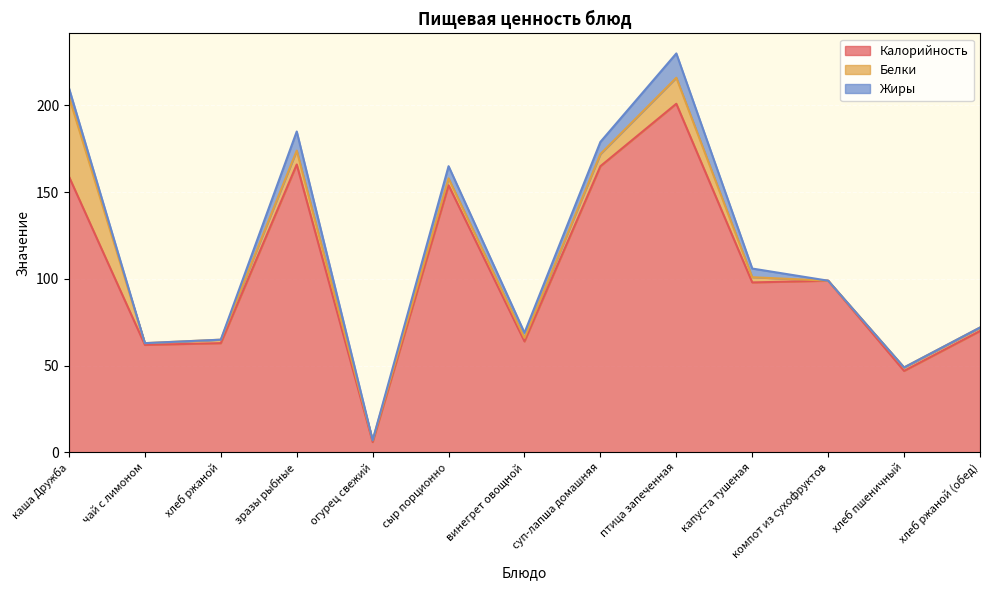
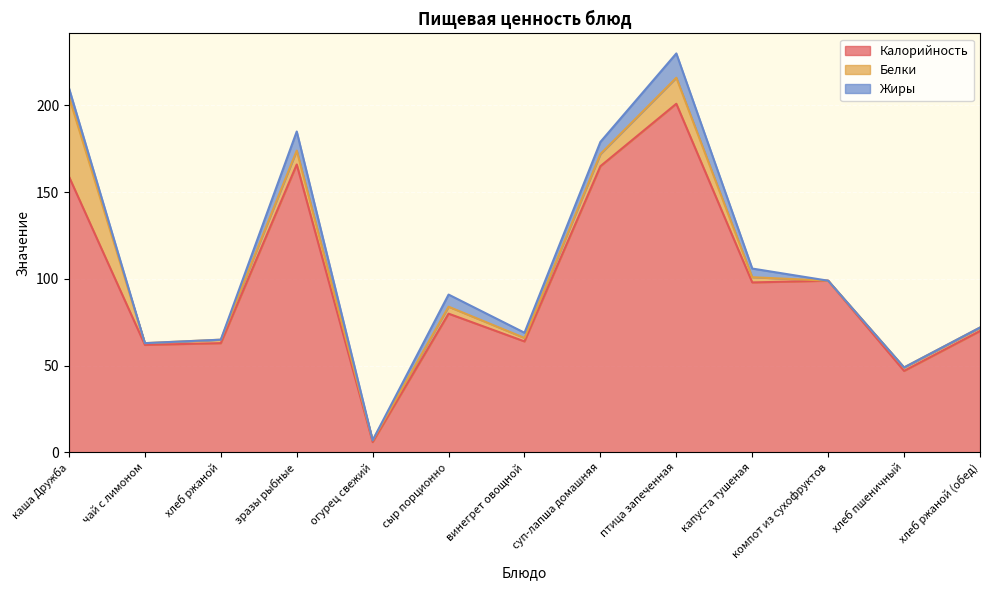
  {
    "Калорийность": {
      "каша Дружба": 159,
      "хлеб ржаной": 63,
      "зразы рыбные": 166,
-     "сыр порционно": 154,
+     "сыр порционно": 80,
      "винегрет овощной": 64,
      "суп-лапша домашняя": 165,
      "птица запеченная": 201,
      "капуста тушеная": 98,
      "хлеб пшеничный": 47,
      "хлеб ржаной (обед)": 70
    },
    "Белки": {
      "каша Дружба": 46,
      "зразы рыбные": 8,
      "сыр порционно": 4,
      "винегрет овощной": 2,
      "суп-лапша домашняя": 7,
      "птица запеченная": 15,
      "капуста тушеная": 3
    },
    "Жиры": {
      "каша Дружба": 5,
      "зразы рыбные": 11,
      "сыр порционно": 7,
      "винегрет овощной": 3,
      "суп-лапша домашняя": 7,
      "птица запеченная": 14,
      "капуста тушеная": 5
    }
  }
